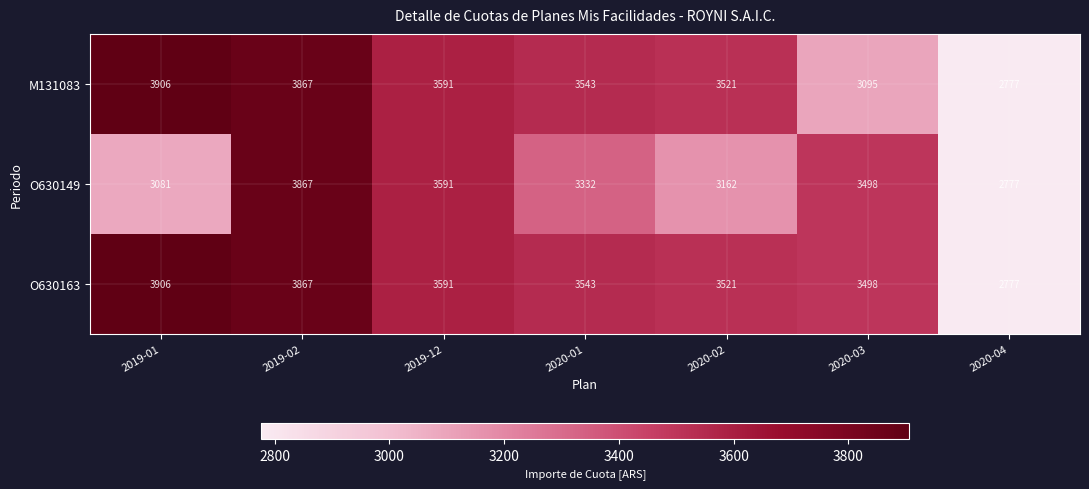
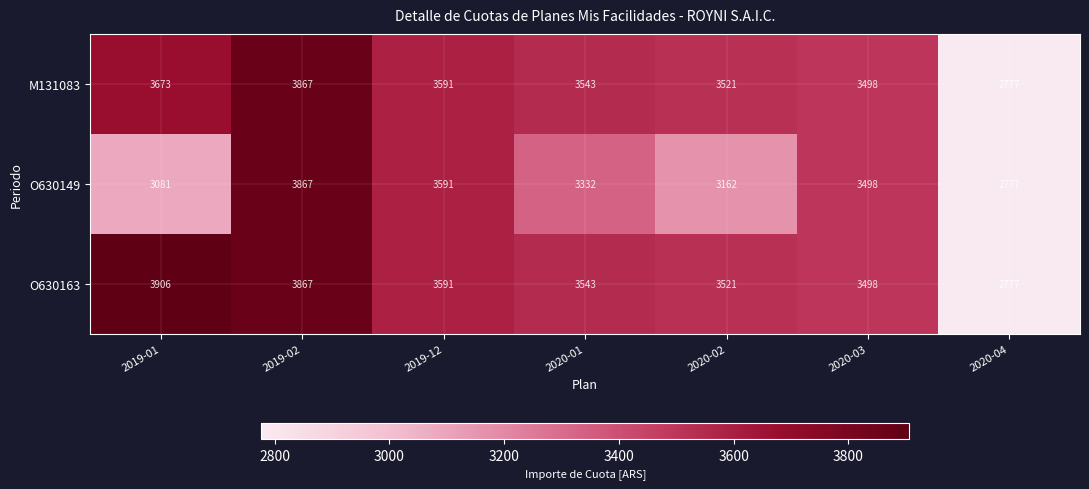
  {
    "M131083": {
-     "2019-01": 3906,
+     "2019-01": 3673,
      "2019-02": 3867,
      "2019-12": 3591,
      "2020-01": 3543,
      "2020-02": 3521,
-     "2020-03": 3095
+     "2020-03": 3498
    },
    "O630149": {
      "2019-01": 3081,
      "2019-02": 3867,
      "2019-12": 3591,
      "2020-01": 3332,
      "2020-02": 3162,
      "2020-03": 3498
    },
    "O630163": {
      "2019-01": 3906,
      "2019-02": 3867,
      "2019-12": 3591,
      "2020-01": 3543,
      "2020-02": 3521,
      "2020-03": 3498
    }
  }
